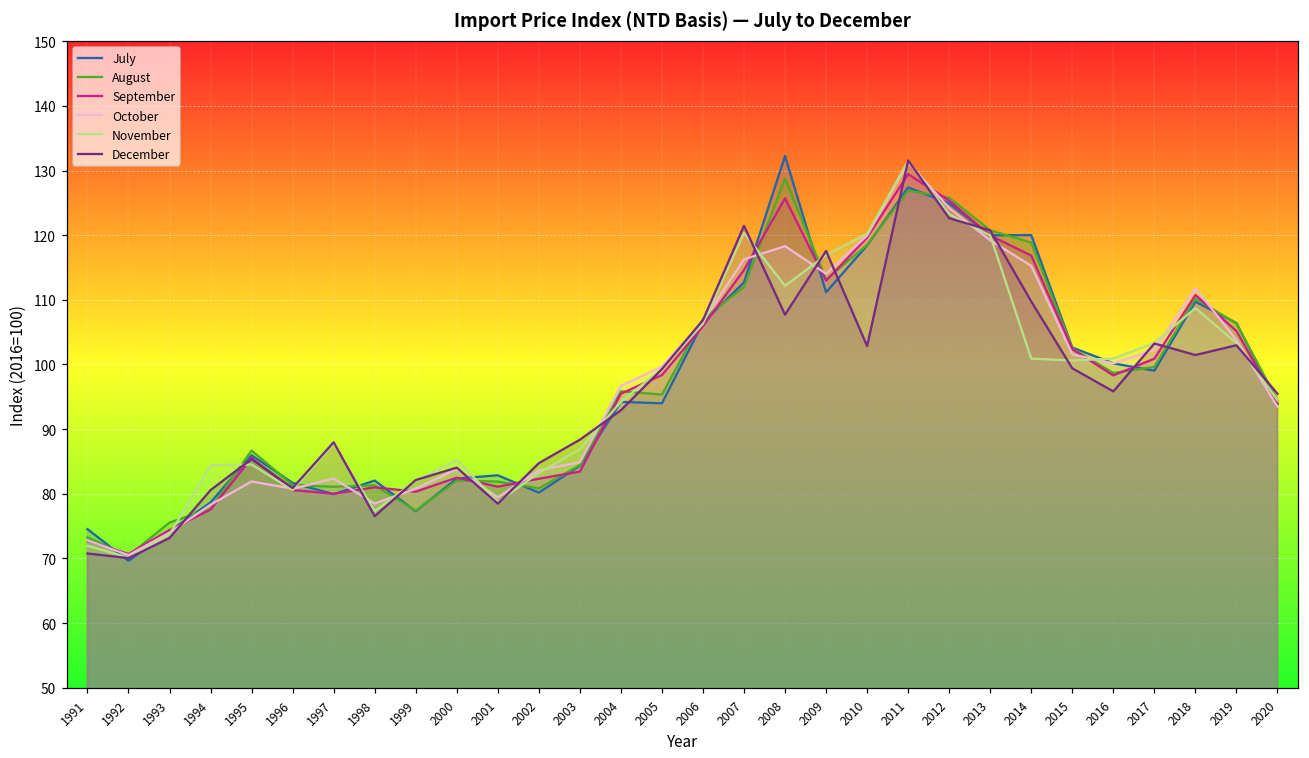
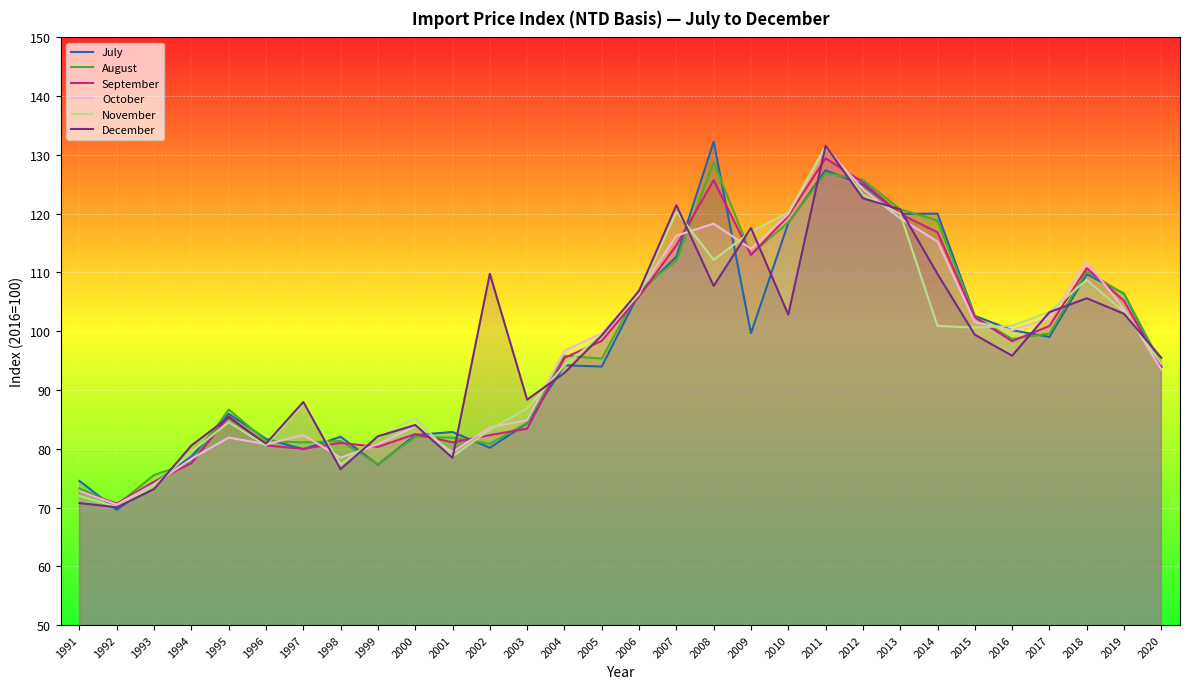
  {
    "July": {
      "1991": 75,
      "1995": 86,
      "1998": 82,
      "2001": 83,
      "2002": 80,
      "2005": 94,
      "2007": 113,
      "2008": 132,
-     "2009": 111,
+     "2009": 100,
      "2011": 127,
      "2014": 120,
      "2017": 99,
      "2018": 110
    },
    "August": {
      "1991": 73,
      "1993": 76,
      "1995": 87,
      "1997": 81,
      "2001": 82,
      "2002": 81,
      "2005": 95,
      "2007": 112,
      "2008": 129,
      "2011": 127,
      "2012": 126,
      "2014": 119,
      "2017": 100,
      "2018": 110
    },
    "September": {
      "1999": 80,
      "2001": 81,
      "2002": 82,
      "2003": 83,
      "2005": 98,
      "2007": 115,
      "2008": 126,
      "2011": 129,
      "2014": 117,
      "2017": 101,
      "2018": 111,
      "2019": 105
    },
    "October": {
      "1995": 82,
      "1997": 82,
      "1998": 78,
      "1999": 81,
      "2001": 79,
      "2003": 85,
      "2004": 97,
      "2007": 116,
      "2008": 118,
      "2009": 114,
      "2012": 124,
      "2013": 119,
      "2014": 115,
      "2015": 102,
      "2017": 102,
      "2018": 112,
      "2019": 104
    },
    "November": {
      "1991": 72,
-     "1994": 84,
+     "1994": 80,
      "1995": 85,
      "1998": 77,
      "2000": 85,
      "2003": 87,
      "2007": 120,
      "2008": 112,
      "2009": 117,
      "2012": 123,
      "2014": 101,
      "2015": 101,
      "2016": 101,
      "2018": 109
    },
    "December": {
      "1991": 71,
      "1993": 73,
      "1994": 81,
      "1998": 77,
-     "2002": 85,
+     "2002": 110,
      "2003": 88,
      "2004": 93,
      "2007": 121,
      "2008": 108,
      "2009": 118,
      "2010": 103,
      "2012": 123,
      "2014": 110,
      "2015": 99,
      "2016": 96,
-     "2018": 101,
+     "2018": 106,
      "2020": 95
    }
  }
